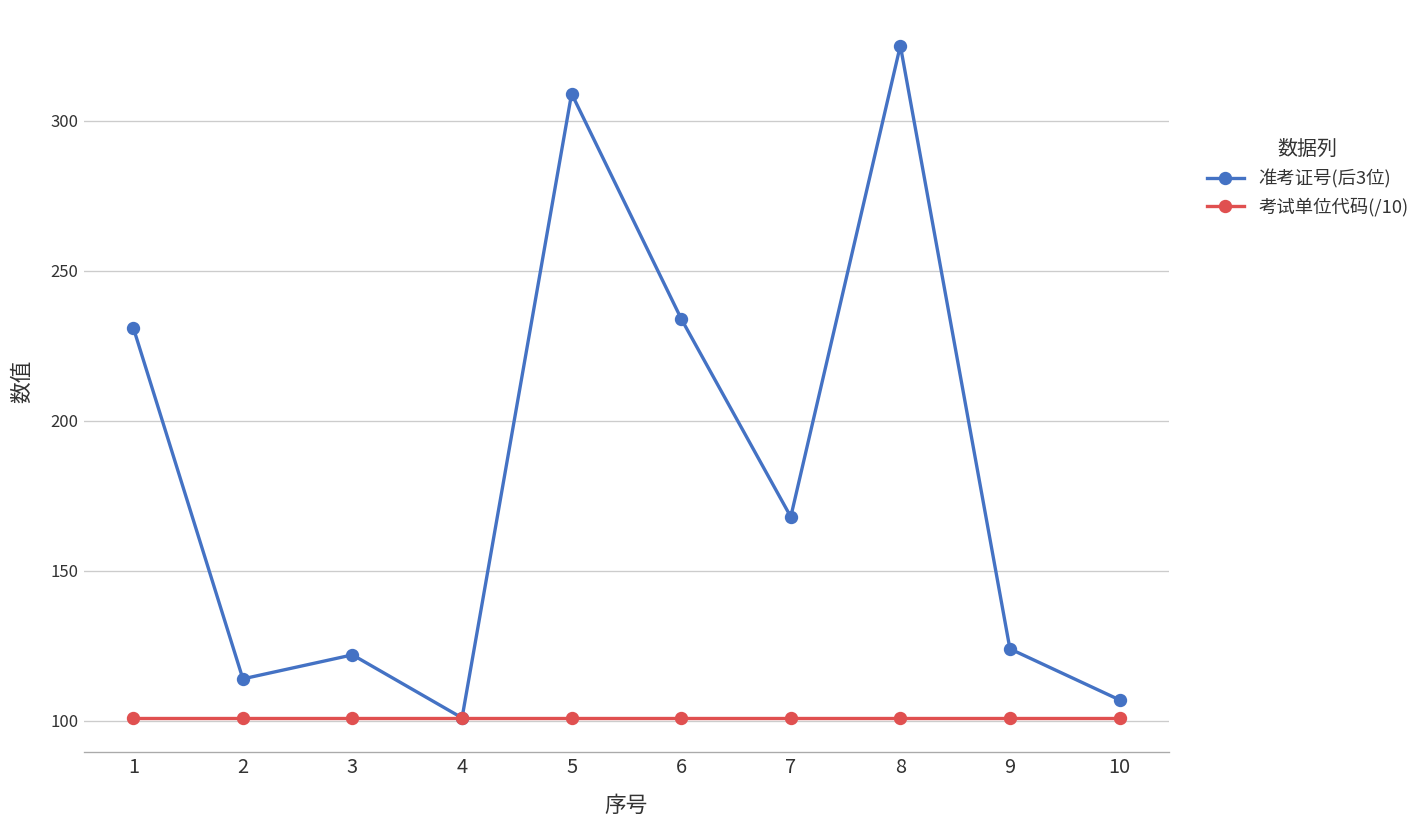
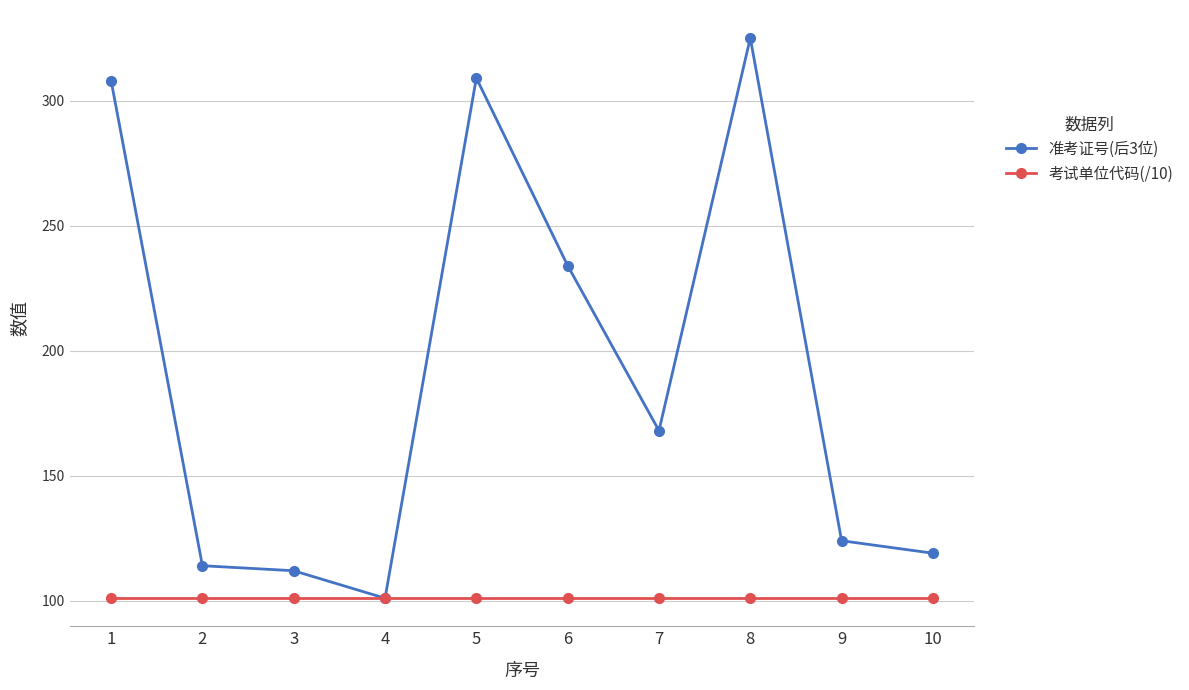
  {
    "准考证号(后3位)": {
-     "1": 231,
+     "1": 308,
      "2": 114,
-     "3": 122,
+     "3": 112,
      "5": 309,
      "6": 234,
      "7": 168,
      "8": 325,
      "9": 124,
-     "10": 107
+     "10": 119
    },
    "考试单位代码(/10)": {
      "1": 101,
      "2": 101,
      "3": 101,
      "5": 101,
      "6": 101,
      "7": 101,
      "8": 101,
      "9": 101,
      "10": 101
    }
  }
